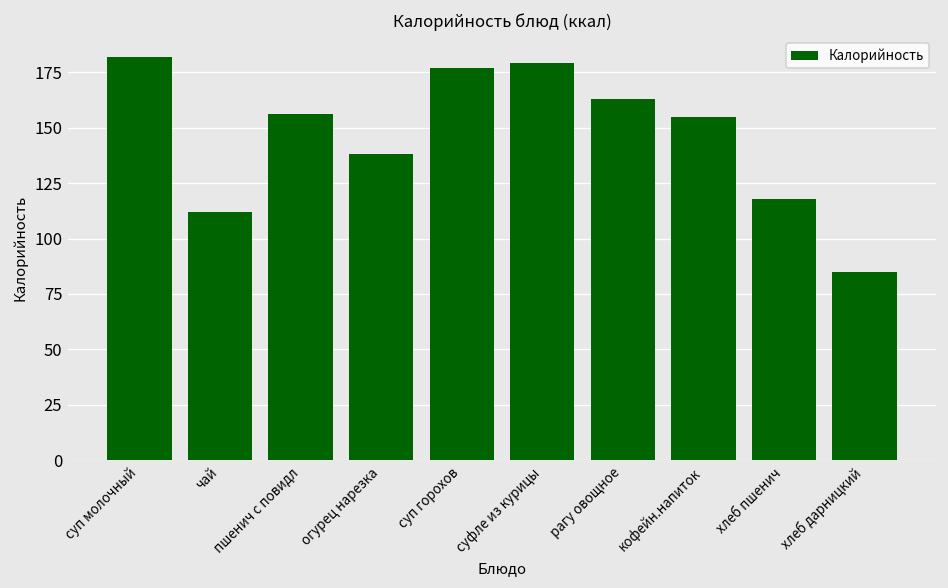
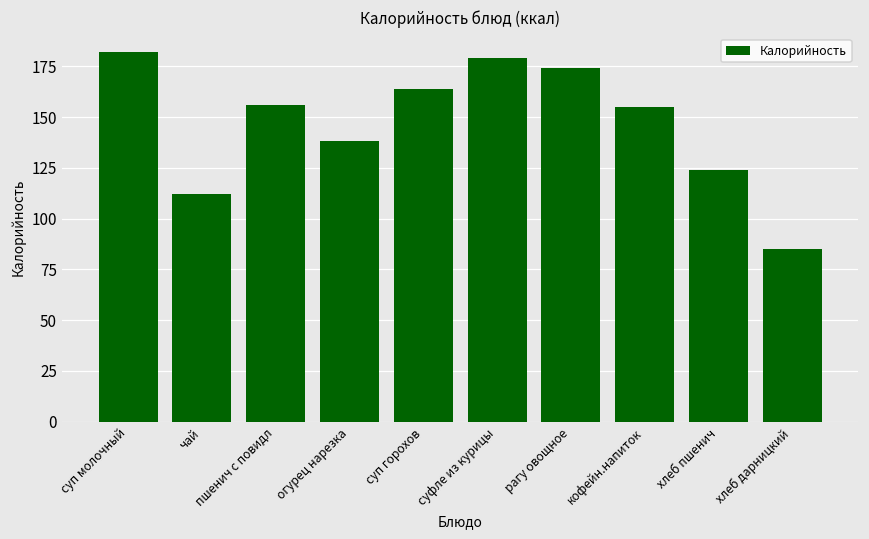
  {
    "суп молочный": 182,
    "чай": 112,
    "пшенич с повидл": 156,
    "огурец нарезка": 138,
-   "суп горохов": 177,
+   "суп горохов": 164,
    "суфле из курицы": 179,
-   "рагу овощное": 163,
+   "рагу овощное": 174,
    "кофейн.напиток": 155,
-   "хлеб пшенич": 118,
+   "хлеб пшенич": 124,
    "хлеб дарницкий": 85
  }
